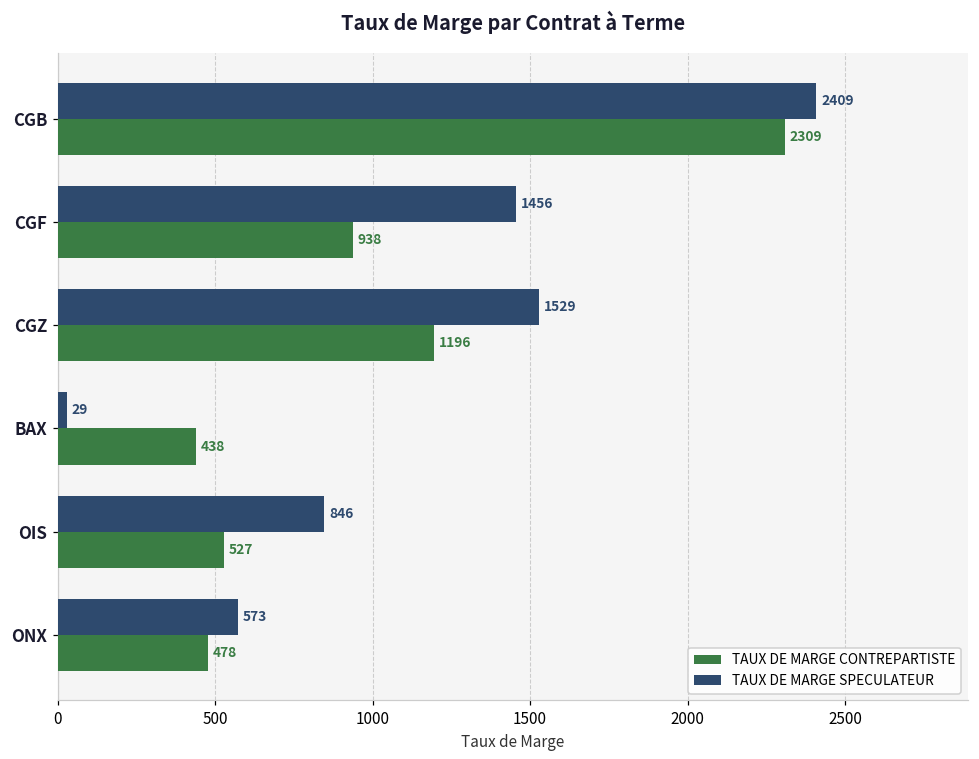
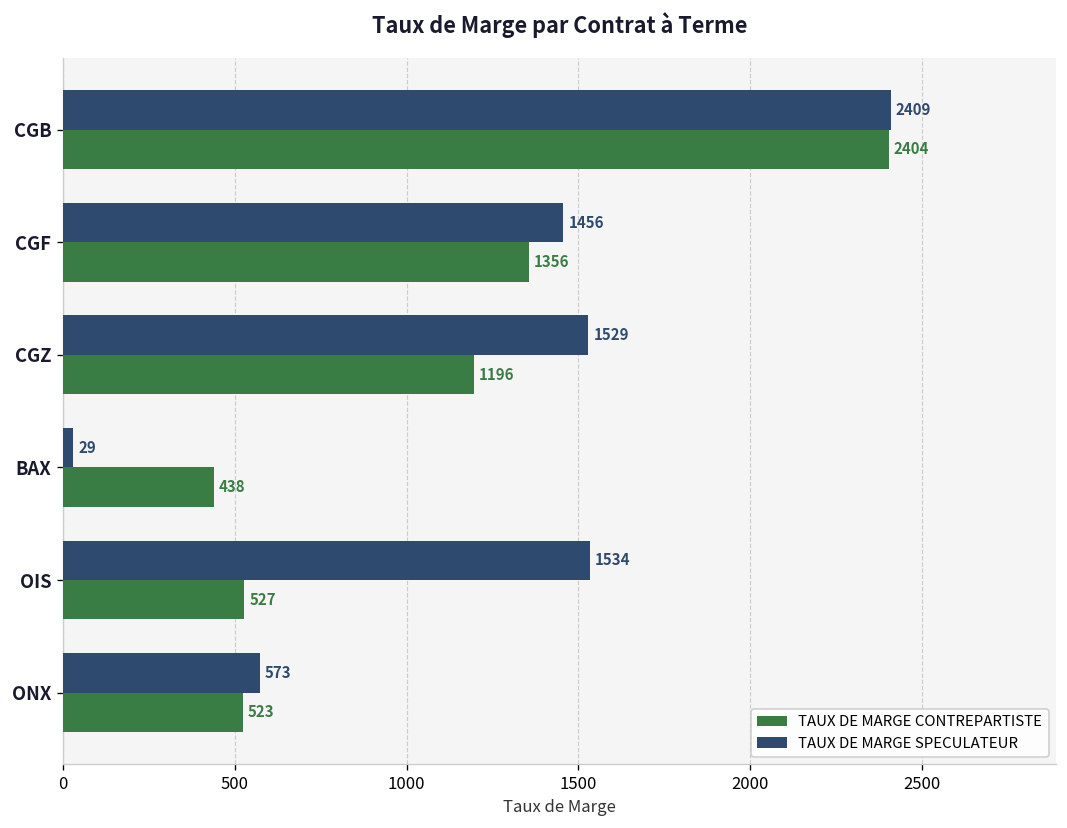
  {
    "TAUX DE MARGE CONTREPARTISTE": {
-     "CGB": 2309,
-     "CGF": 938,
+     "CGB": 2404,
+     "CGF": 1356,
      "CGZ": 1196,
      "BAX": 438,
      "OIS": 527,
-     "ONX": 478
+     "ONX": 523
    },
    "TAUX DE MARGE SPECULATEUR": {
      "CGB": 2409,
      "CGF": 1456,
      "CGZ": 1529,
      "BAX": 29,
-     "OIS": 846,
+     "OIS": 1534,
      "ONX": 573
    }
  }
